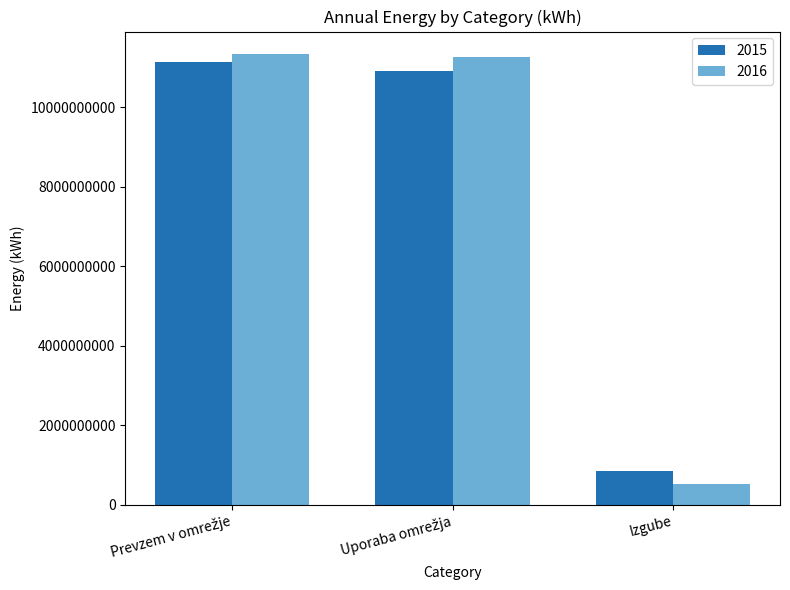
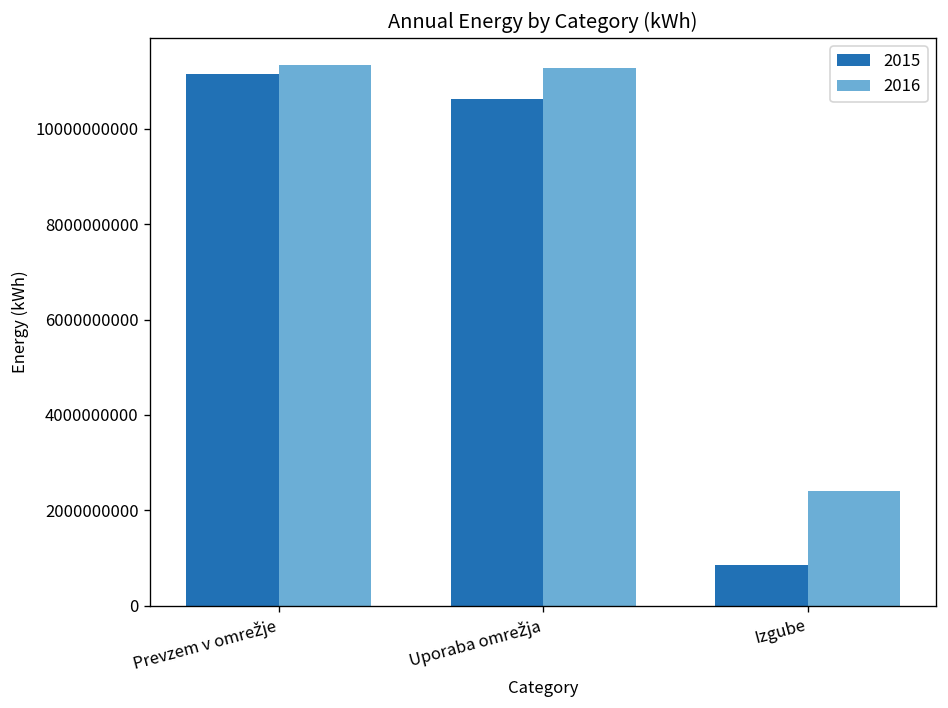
  {
    "2015": {
      "Prevzem v omrežje": 11100000000,
-     "Uporaba omrežja": 10900000000,
+     "Uporaba omrežja": 10600000000,
      "Izgube": 800000000
    },
    "2016": {
      "Prevzem v omrežje": 11300000000,
      "Uporaba omrežja": 11300000000,
-     "Izgube": 500000000
+     "Izgube": 2400000000
    }
  }
